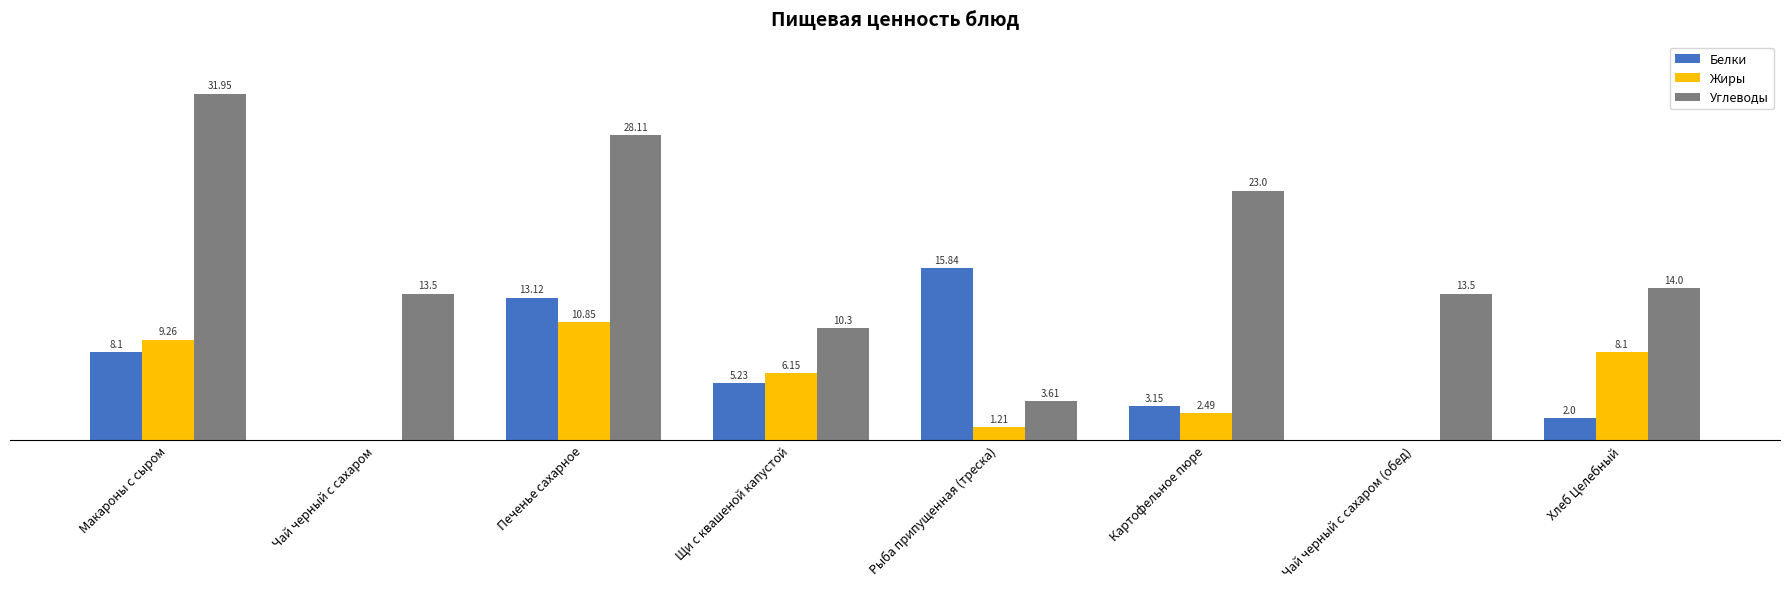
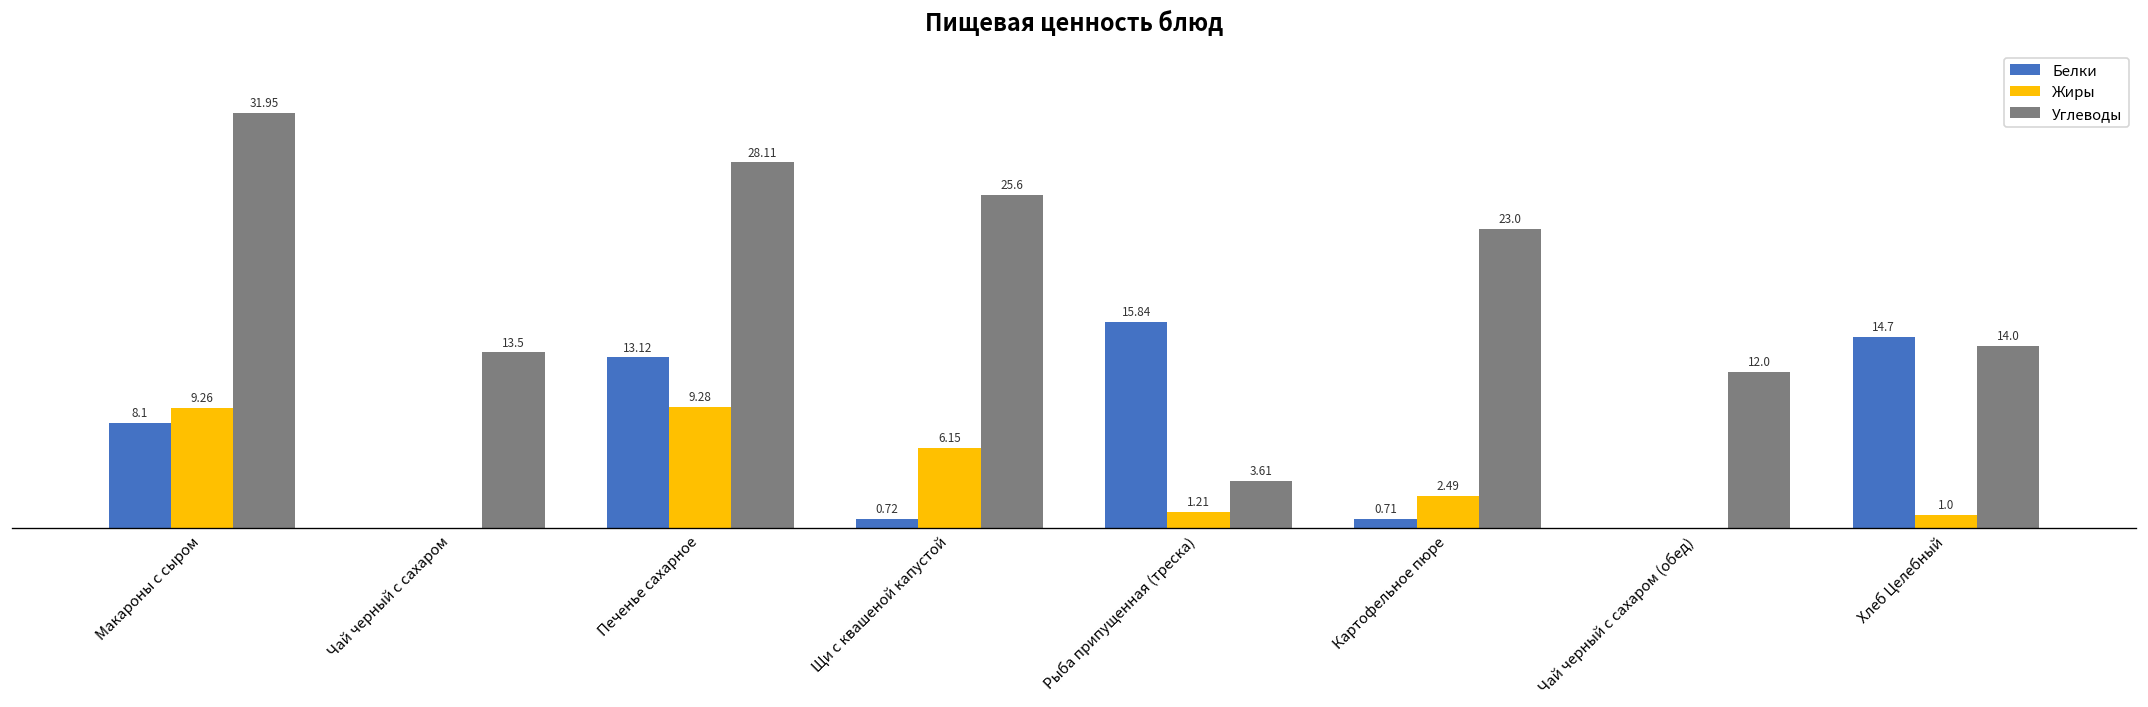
  {
    "Белки": {
      "Макароны с сыром": 8.1,
      "Печенье сахарное": 13.12,
-     "Щи с квашеной капустой": 5.23,
+     "Щи с квашеной капустой": 0.72,
      "Рыба припущенная (треска)": 15.84,
-     "Картофельное пюре": 3.15,
-     "Хлеб Целебный": 2.0
+     "Картофельное пюре": 0.71,
+     "Хлеб Целебный": 14.7
    },
    "Жиры": {
      "Макароны с сыром": 9.26,
-     "Печенье сахарное": 10.85,
+     "Печенье сахарное": 9.28,
      "Щи с квашеной капустой": 6.15,
      "Рыба припущенная (треска)": 1.21,
      "Картофельное пюре": 2.49,
-     "Хлеб Целебный": 8.1
+     "Хлеб Целебный": 1.0
    },
    "Углеводы": {
      "Макароны с сыром": 31.95,
      "Чай черный с сахаром": 13.5,
      "Печенье сахарное": 28.11,
-     "Щи с квашеной капустой": 10.3,
+     "Щи с квашеной капустой": 25.6,
      "Рыба припущенная (треска)": 3.61,
      "Картофельное пюре": 23.0,
-     "Чай черный с сахаром (обед)": 13.5,
+     "Чай черный с сахаром (обед)": 12.0,
      "Хлеб Целебный": 14.0
    }
  }
